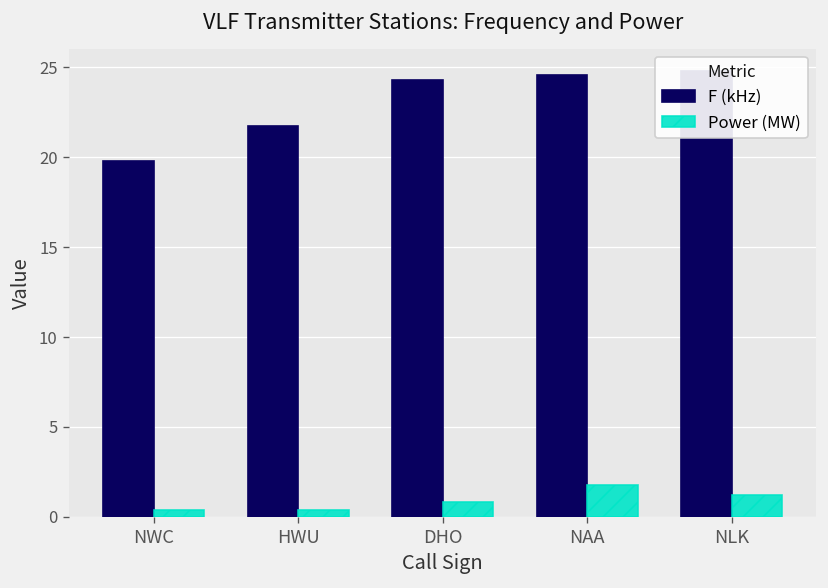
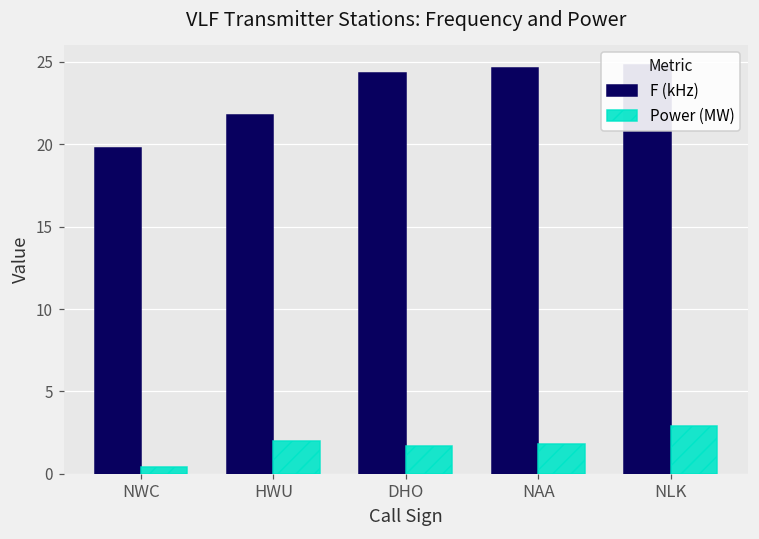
  {
    "F (kHz)": {
      "NWC": 19.8,
      "HWU": 21.8,
      "DHO": 24.3,
      "NAA": 24.6
    },
    "Power (MW)": {
      "NWC": 0.4,
-     "HWU": 0.4,
-     "DHO": 0.8,
+     "HWU": 2.0,
+     "DHO": 1.7,
      "NAA": 1.8,
-     "NLK": 1.2
+     "NLK": 2.9
    }
  }
